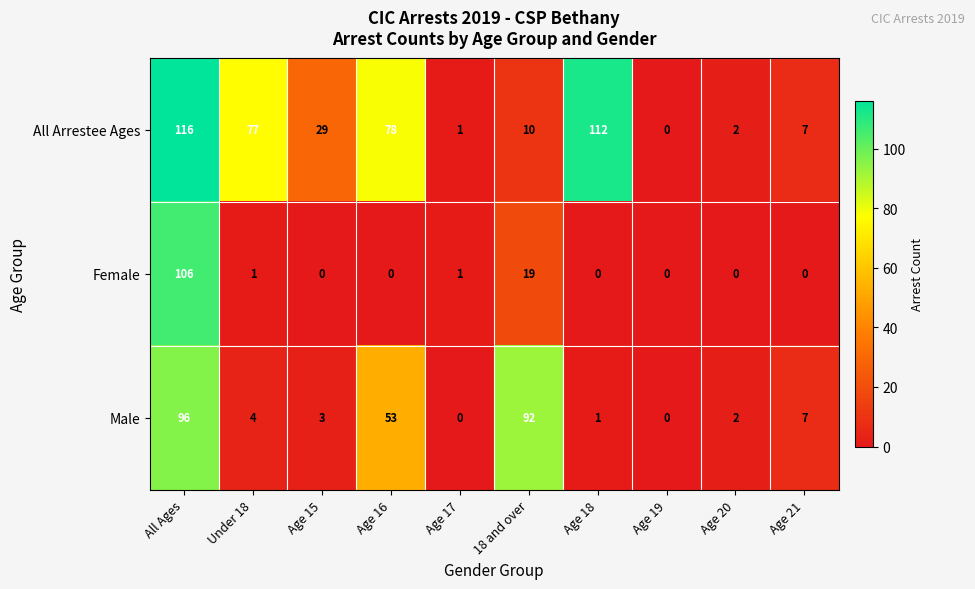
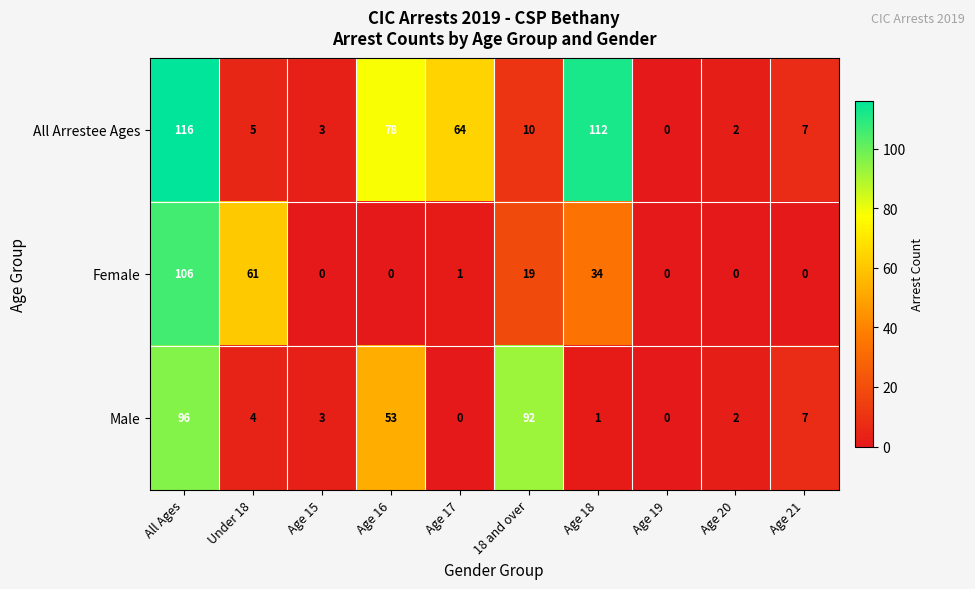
  {
    "All Arrestee Ages": {
      "All Ages": 116,
-     "Under 18": 77,
-     "Age 15": 29,
+     "Under 18": 5,
+     "Age 15": 3,
      "Age 16": 78,
-     "Age 17": 1,
+     "Age 17": 64,
      "18 and over": 10,
      "Age 18": 112,
      "Age 19": 0,
      "Age 20": 2,
      "Age 21": 7
    },
    "Female": {
      "All Ages": 106,
-     "Under 18": 1,
+     "Under 18": 61,
      "Age 15": 0,
      "Age 16": 0,
      "Age 17": 1,
      "18 and over": 19,
-     "Age 18": 0,
+     "Age 18": 34,
      "Age 19": 0,
      "Age 20": 0,
      "Age 21": 0
    },
    "Male": {
      "All Ages": 96,
      "Under 18": 4,
      "Age 15": 3,
      "Age 16": 53,
      "Age 17": 0,
      "18 and over": 92,
      "Age 18": 1,
      "Age 19": 0,
      "Age 20": 2,
      "Age 21": 7
    }
  }
